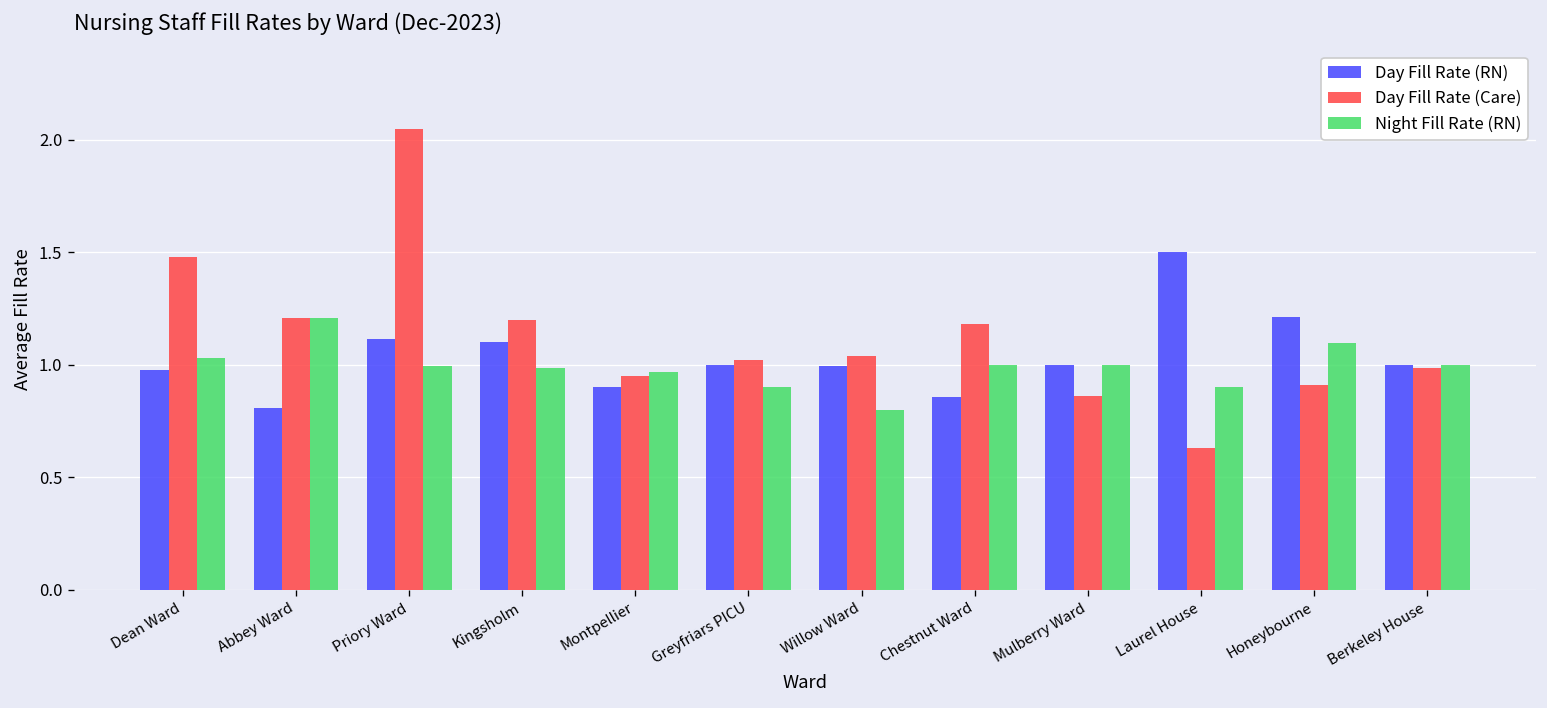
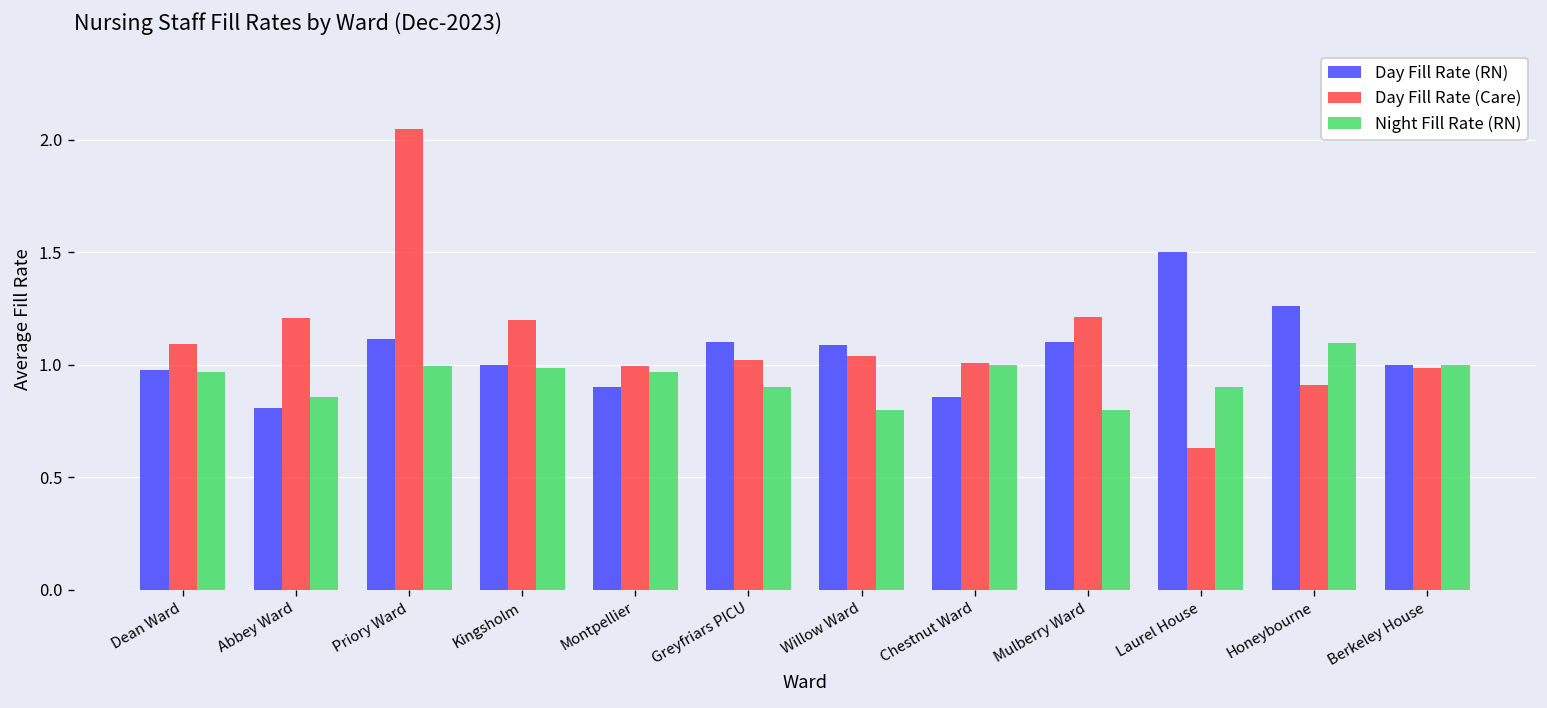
  {
    "Day Fill Rate (RN)": {
      "Dean Ward": 0.98,
      "Abbey Ward": 0.81,
      "Priory Ward": 1.11,
-     "Kingsholm": 1.1,
+     "Kingsholm": 1.0,
      "Montpellier": 0.90,
-     "Greyfriars PICU": 1.0,
-     "Willow Ward": 0.99,
+     "Greyfriars PICU": 1.1,
+     "Willow Ward": 1.09,
      "Chestnut Ward": 0.86,
-     "Mulberry Ward": 1.0,
+     "Mulberry Ward": 1.1,
      "Laurel House": 1.50,
-     "Honeybourne": 1.21,
+     "Honeybourne": 1.26,
      "Berkeley House": 1.00
    },
    "Day Fill Rate (Care)": {
-     "Dean Ward": 1.48,
+     "Dean Ward": 1.09,
      "Abbey Ward": 1.21,
      "Priory Ward": 2.05,
      "Kingsholm": 1.20,
-     "Montpellier": 0.95,
+     "Montpellier": 1.00,
      "Greyfriars PICU": 1.02,
      "Willow Ward": 1.04,
-     "Chestnut Ward": 1.18,
-     "Mulberry Ward": 0.86,
+     "Chestnut Ward": 1.01,
+     "Mulberry Ward": 1.21,
      "Laurel House": 0.63,
      "Honeybourne": 0.91,
      "Berkeley House": 0.98
    },
    "Night Fill Rate (RN)": {
-     "Dean Ward": 1.03,
-     "Abbey Ward": 1.21,
+     "Dean Ward": 0.97,
+     "Abbey Ward": 0.86,
      "Priory Ward": 0.99,
      "Kingsholm": 0.98,
      "Montpellier": 0.97,
      "Greyfriars PICU": 0.90,
      "Willow Ward": 0.80,
      "Chestnut Ward": 1.00,
-     "Mulberry Ward": 1.0,
+     "Mulberry Ward": 0.8,
      "Laurel House": 0.90,
      "Honeybourne": 1.10,
      "Berkeley House": 1.00
    }
  }
